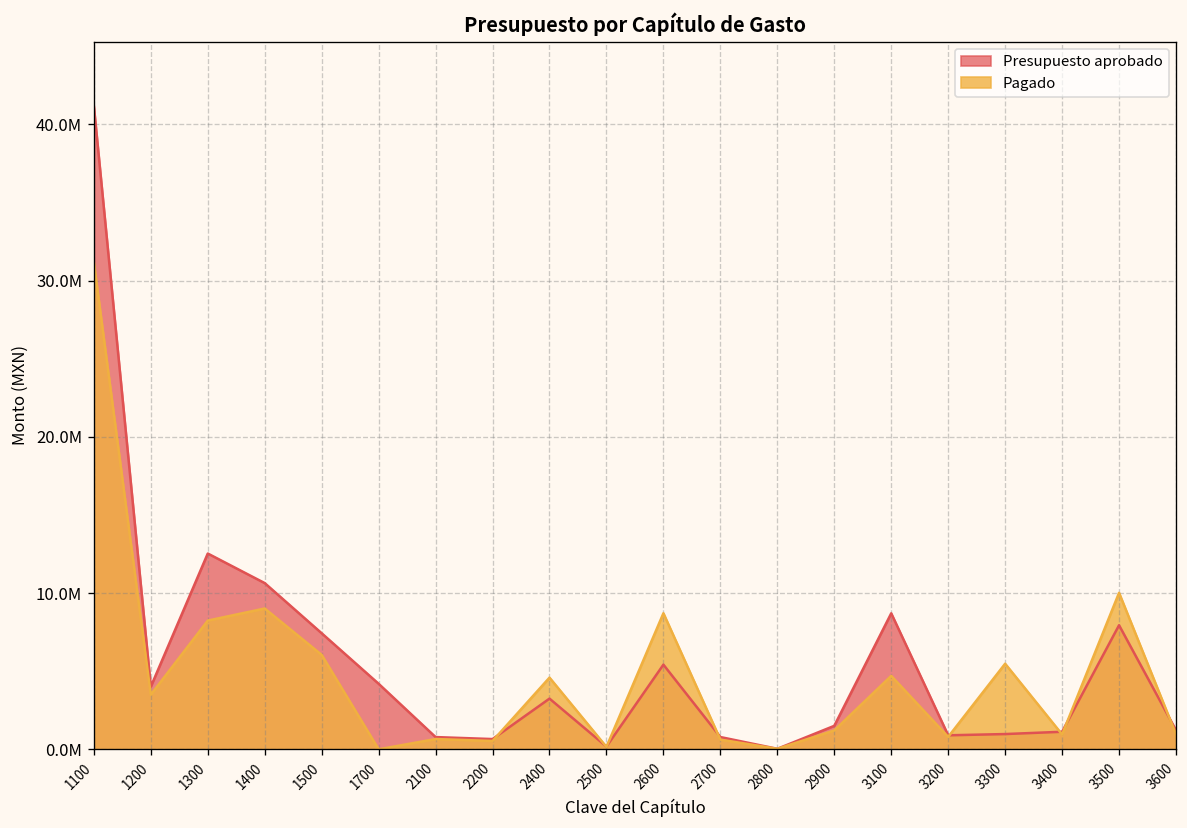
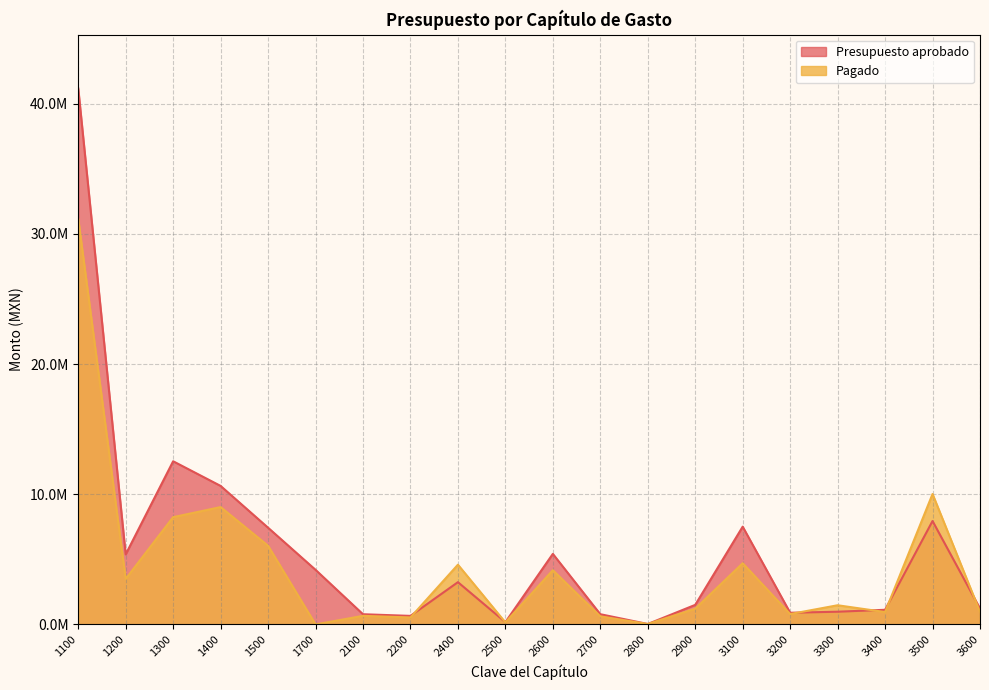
  {
    "Presupuesto aprobado": {
      "1100": 41200000,
-     "1200": 4000000,
+     "1200": 5400000,
      "1300": 12500000,
      "1400": 10600000,
      "1500": 7400000,
      "1700": 4200000,
      "2400": 3200000,
      "2600": 5400000,
      "2900": 1500000,
-     "3100": 8700000,
+     "3100": 7500000,
      "3300": 1000000,
      "3500": 7900000,
      "3600": 1200000
    },
    "Pagado": {
      "1100": 31200000,
      "1200": 3500000,
      "1300": 8200000,
      "1400": 9000000,
      "1500": 6000000,
      "1700": 0,
      "2400": 4600000,
-     "2600": 8700000,
+     "2600": 4200000,
      "2900": 1200000,
      "3100": 4700000,
-     "3300": 5500000,
+     "3300": 1500000,
      "3500": 10000000,
      "3600": 1000000
    }
  }
